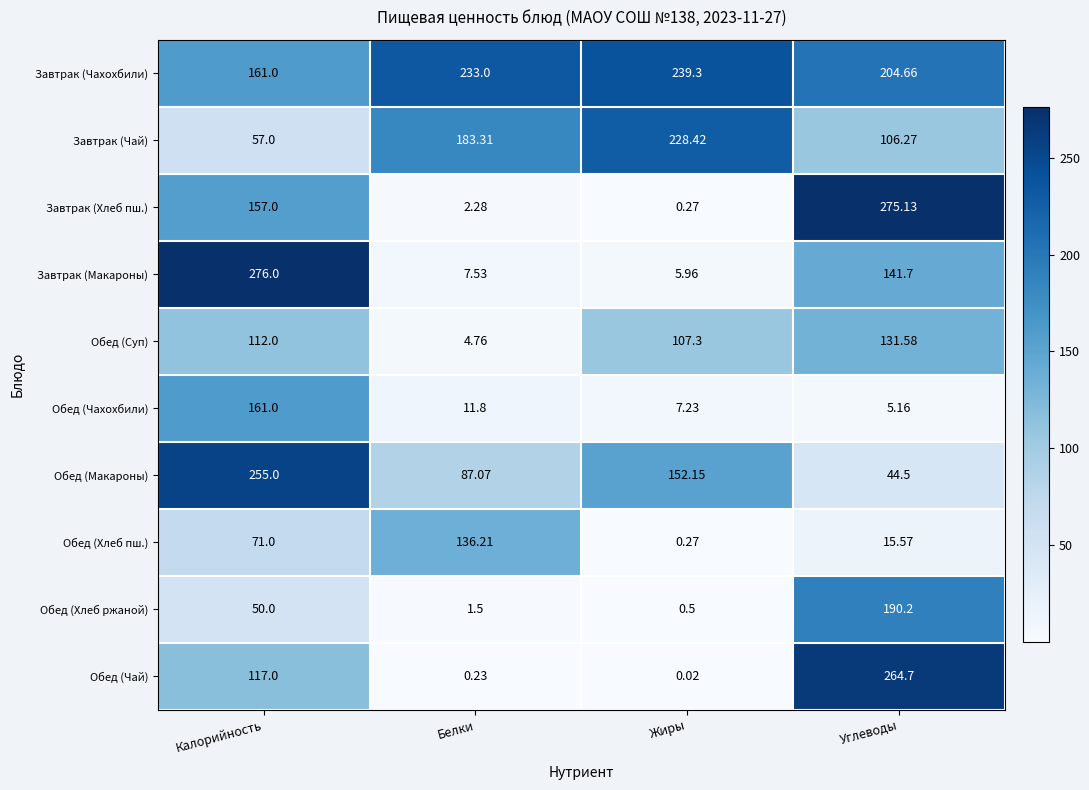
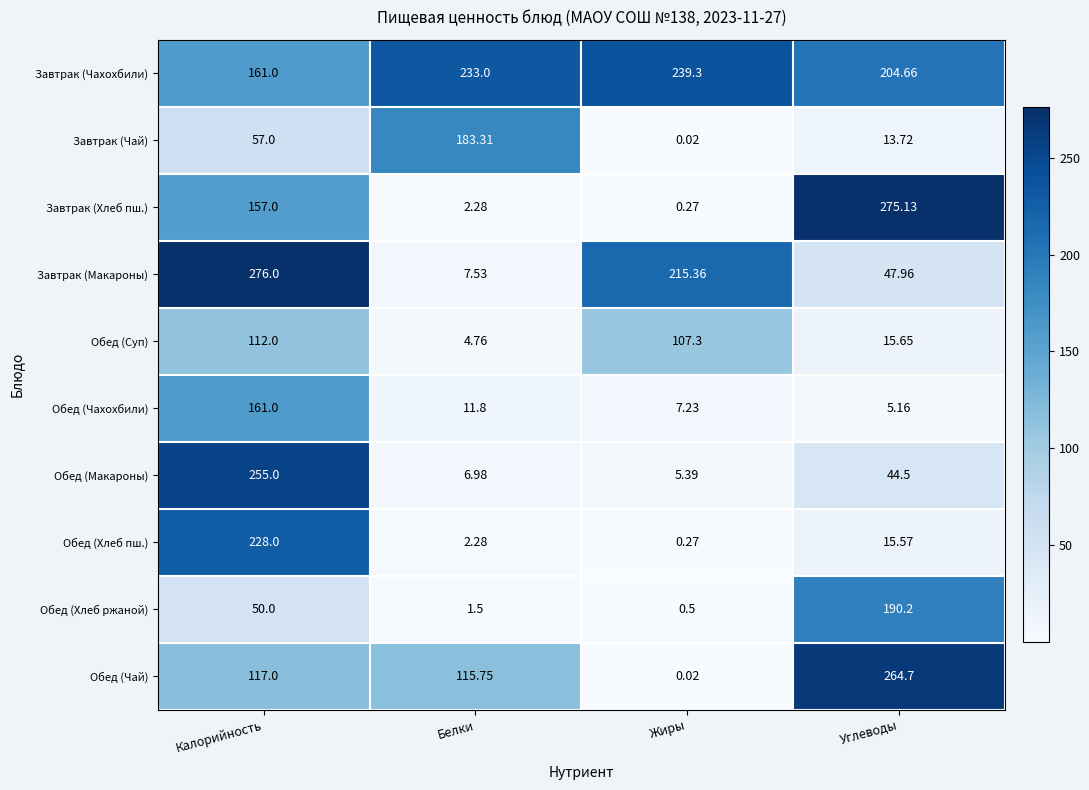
  {
    "Завтрак (Чахохбили)": {
      "Калорийность": 161.0,
      "Белки": 233.0,
      "Жиры": 239.3,
      "Углеводы": 204.66
    },
    "Завтрак (Чай)": {
      "Калорийность": 57.0,
      "Белки": 183.31,
-     "Жиры": 228.42,
-     "Углеводы": 106.27
+     "Жиры": 0.02,
+     "Углеводы": 13.72
    },
    "Завтрак (Хлеб пш.)": {
      "Калорийность": 157.0,
      "Белки": 2.28,
      "Жиры": 0.27,
      "Углеводы": 275.13
    },
    "Завтрак (Макароны)": {
      "Калорийность": 276.0,
      "Белки": 7.53,
-     "Жиры": 5.96,
-     "Углеводы": 141.7
+     "Жиры": 215.36,
+     "Углеводы": 47.96
    },
    "Обед (Суп)": {
      "Калорийность": 112.0,
      "Белки": 4.76,
      "Жиры": 107.3,
-     "Углеводы": 131.58
+     "Углеводы": 15.65
    },
    "Обед (Чахохбили)": {
      "Калорийность": 161.0,
      "Белки": 11.8,
      "Жиры": 7.23,
      "Углеводы": 5.16
    },
    "Обед (Макароны)": {
      "Калорийность": 255.0,
-     "Белки": 87.07,
-     "Жиры": 152.15,
+     "Белки": 6.98,
+     "Жиры": 5.39,
      "Углеводы": 44.5
    },
    "Обед (Хлеб пш.)": {
-     "Калорийность": 71.0,
-     "Белки": 136.21,
+     "Калорийность": 228.0,
+     "Белки": 2.28,
      "Жиры": 0.27,
      "Углеводы": 15.57
    },
    "Обед (Хлеб ржаной)": {
      "Калорийность": 50.0,
      "Белки": 1.5,
      "Жиры": 0.5,
      "Углеводы": 190.2
    },
    "Обед (Чай)": {
      "Калорийность": 117.0,
-     "Белки": 0.23,
+     "Белки": 115.75,
      "Жиры": 0.02,
      "Углеводы": 264.7
    }
  }
